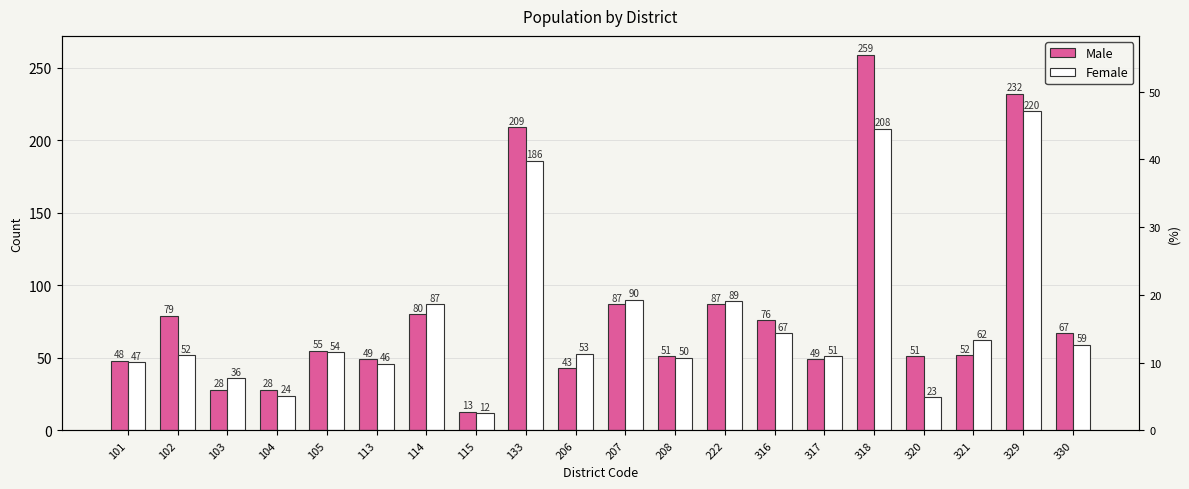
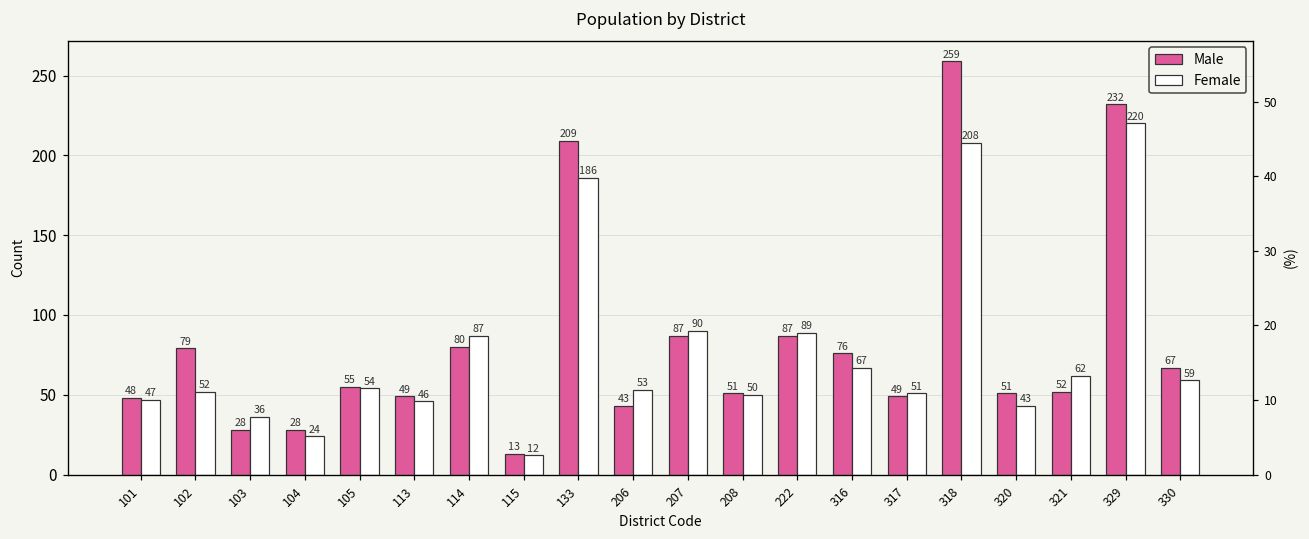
  {
    "Male": {
      "101": 48,
      "102": 79,
      "103": 28,
      "104": 28,
      "105": 55,
      "113": 49,
      "114": 80,
      "115": 13,
      "133": 209,
      "206": 43,
      "207": 87,
      "208": 51,
      "222": 87,
      "316": 76,
      "317": 49,
      "318": 259,
      "320": 51,
      "321": 52,
      "329": 232,
      "330": 67
    },
    "Female": {
      "101": 47,
      "102": 52,
      "103": 36,
      "104": 24,
      "105": 54,
      "113": 46,
      "114": 87,
      "115": 12,
      "133": 186,
      "206": 53,
      "207": 90,
      "208": 50,
      "222": 89,
      "316": 67,
      "317": 51,
      "318": 208,
-     "320": 23,
+     "320": 43,
      "321": 62,
      "329": 220,
      "330": 59
    }
  }
